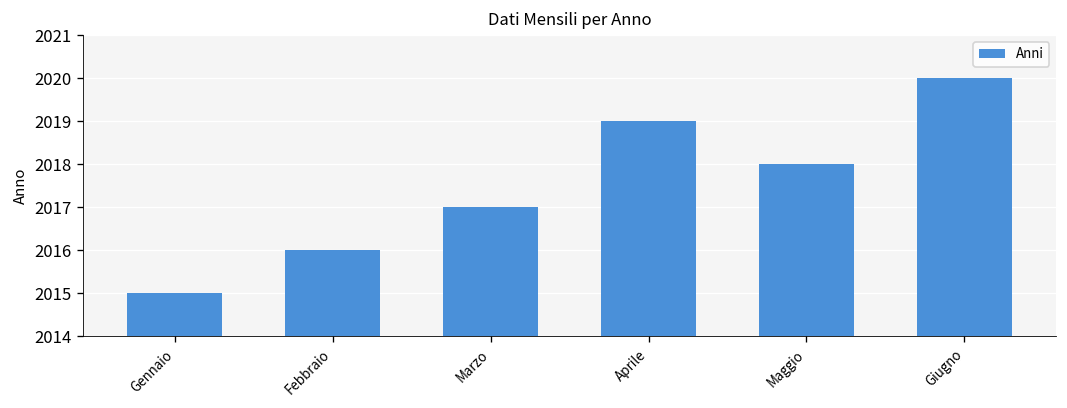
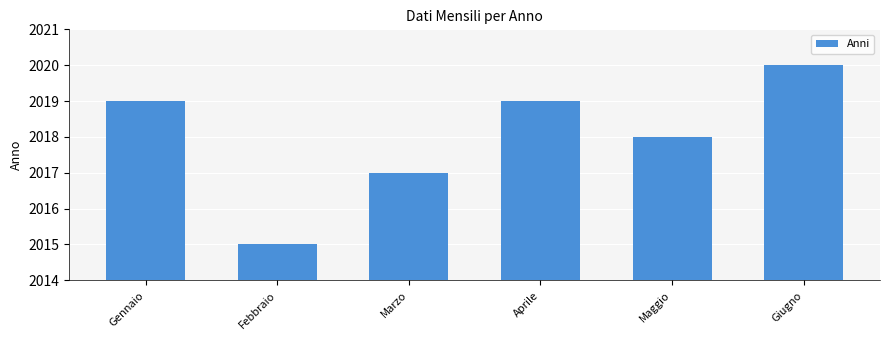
  {
-   "Gennaio": 2015,
-   "Febbraio": 2016,
+   "Gennaio": 2019,
+   "Febbraio": 2015,
    "Marzo": 2017,
    "Aprile": 2019,
    "Maggio": 2018,
    "Giugno": 2020
  }
